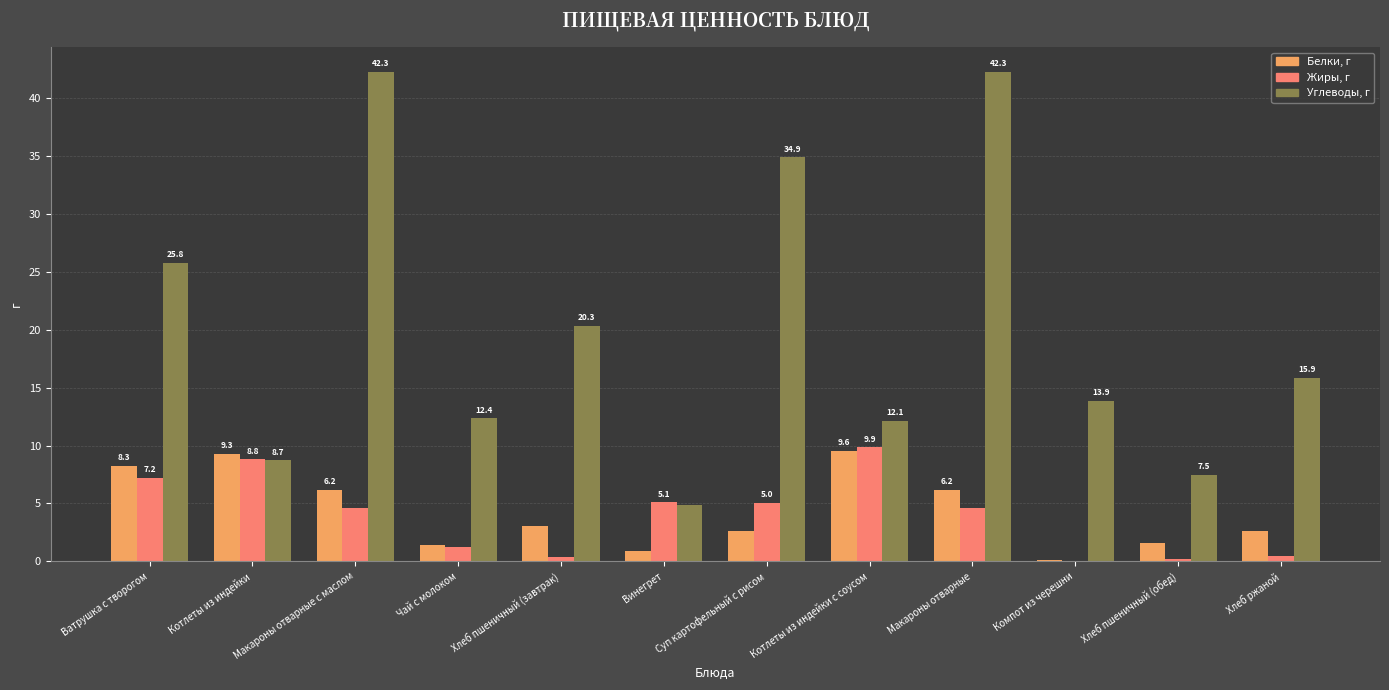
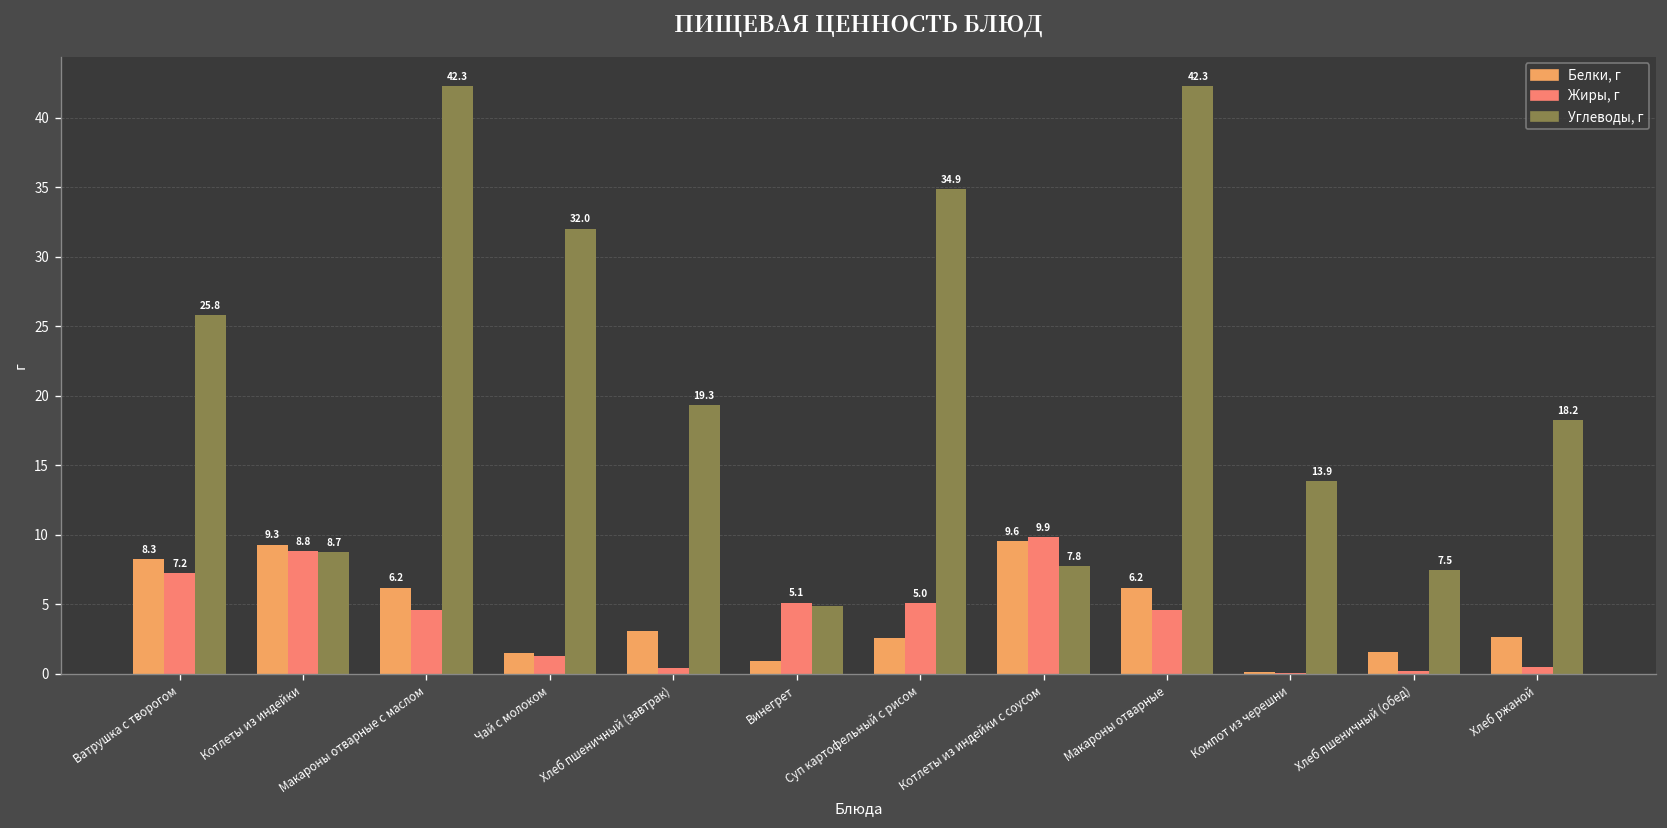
  {
    "Углеводы, г": {
      "Ватрушка с творогом": 25.8,
      "Котлеты из индейки": 8.7,
      "Макароны отварные с маслом": 42.3,
-     "Чай с молоком": 12.4,
-     "Хлеб пшеничный (завтрак)": 20.3,
+     "Чай с молоком": 32.0,
+     "Хлеб пшеничный (завтрак)": 19.3,
      "Суп картофельный с рисом": 34.9,
-     "Котлеты из индейки с соусом": 12.1,
+     "Котлеты из индейки с соусом": 7.8,
      "Макароны отварные": 42.3,
      "Компот из черешни": 13.9,
      "Хлеб пшеничный (обед)": 7.5,
-     "Хлеб ржаной": 15.9
+     "Хлеб ржаной": 18.2
    }
  }
